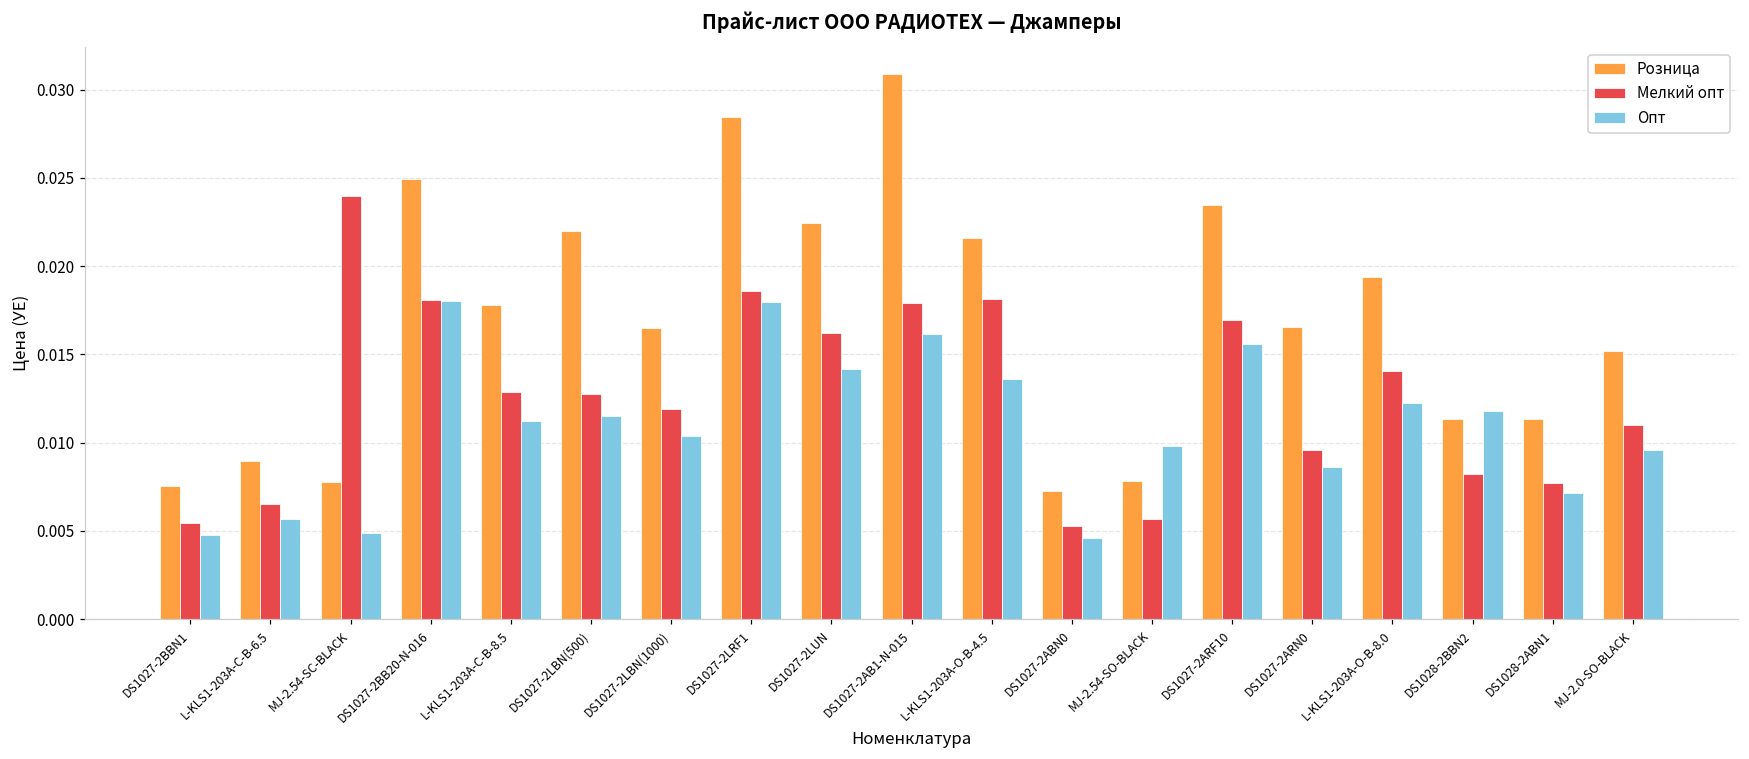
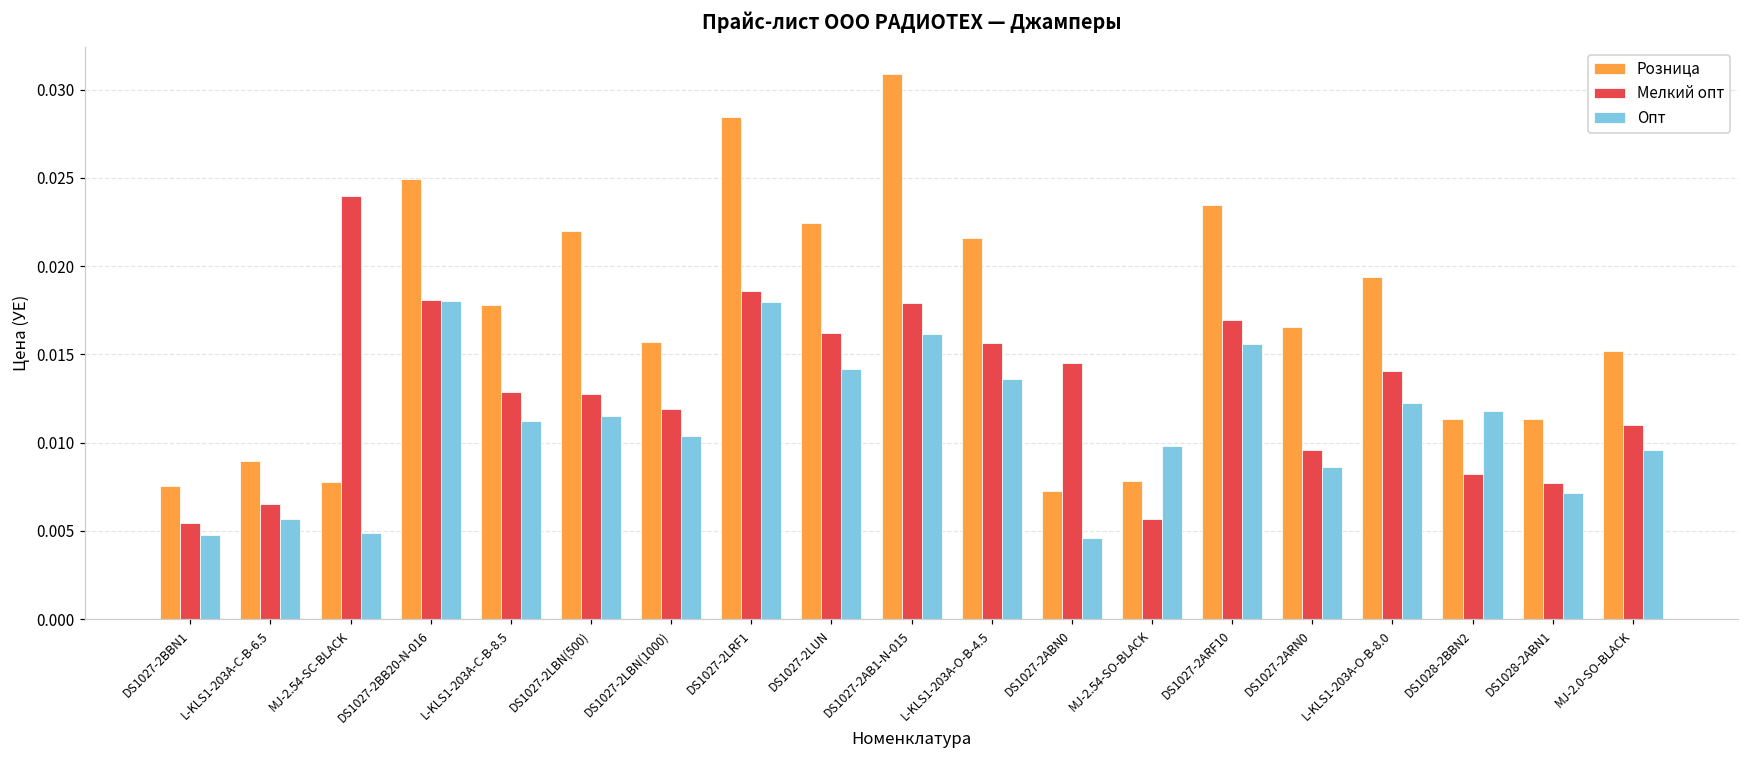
  {
    "Розница": {
      "DS1027-2BBN1": 0.0075,
      "L-KLS1-203A-C-B-6.5": 0.0090,
      "MJ-2.54-SC-BLACK": 0.0078,
      "DS1027-2BB20-N-016": 0.0250,
      "L-KLS1-203A-C-B-8.5": 0.0178,
      "DS1027-2LBN(500)": 0.0220,
-     "DS1027-2LBN(1000)": 0.0165,
+     "DS1027-2LBN(1000)": 0.0157,
      "DS1027-2LRF1": 0.0285,
      "DS1027-2LUN": 0.0224,
      "DS1027-2AB1-N-015": 0.0309,
      "L-KLS1-203A-O-B-4.5": 0.0216,
      "DS1027-2ABN0": 0.0073,
      "MJ-2.54-SO-BLACK": 0.0078,
      "DS1027-2ARF10": 0.0235,
      "DS1027-2ARN0": 0.0166,
      "L-KLS1-203A-O-B-8.0": 0.0194,
      "DS1028-2BBN2": 0.0113,
      "DS1028-2ABN1": 0.0113,
      "MJ-2.0-SO-BLACK": 0.0152
    },
    "Мелкий опт": {
      "DS1027-2BBN1": 0.0055,
      "L-KLS1-203A-C-B-6.5": 0.0065,
      "MJ-2.54-SC-BLACK": 0.0240,
      "DS1027-2BB20-N-016": 0.0181,
      "L-KLS1-203A-C-B-8.5": 0.0129,
      "DS1027-2LBN(500)": 0.0128,
      "DS1027-2LBN(1000)": 0.0119,
      "DS1027-2LRF1": 0.0186,
      "DS1027-2LUN": 0.0162,
      "DS1027-2AB1-N-015": 0.0179,
-     "L-KLS1-203A-O-B-4.5": 0.0181,
-     "DS1027-2ABN0": 0.0053,
+     "L-KLS1-203A-O-B-4.5": 0.0156,
+     "DS1027-2ABN0": 0.0145,
      "MJ-2.54-SO-BLACK": 0.0057,
      "DS1027-2ARF10": 0.0170,
      "DS1027-2ARN0": 0.0096,
      "L-KLS1-203A-O-B-8.0": 0.0140,
      "DS1028-2BBN2": 0.0082,
      "DS1028-2ABN1": 0.0077,
      "MJ-2.0-SO-BLACK": 0.0110
    },
    "Опт": {
      "DS1027-2BBN1": 0.0048,
      "L-KLS1-203A-C-B-6.5": 0.0057,
      "MJ-2.54-SC-BLACK": 0.0049,
      "DS1027-2BB20-N-016": 0.0180,
      "L-KLS1-203A-C-B-8.5": 0.0112,
      "DS1027-2LBN(500)": 0.0115,
      "DS1027-2LBN(1000)": 0.0104,
      "DS1027-2LRF1": 0.0180,
      "DS1027-2LUN": 0.0142,
      "DS1027-2AB1-N-015": 0.0162,
      "L-KLS1-203A-O-B-4.5": 0.0136,
      "DS1027-2ABN0": 0.0046,
      "MJ-2.54-SO-BLACK": 0.0098,
      "DS1027-2ARF10": 0.0156,
      "DS1027-2ARN0": 0.0086,
      "L-KLS1-203A-O-B-8.0": 0.0123,
      "DS1028-2BBN2": 0.0118,
      "DS1028-2ABN1": 0.0072,
      "MJ-2.0-SO-BLACK": 0.0096
    }
  }
